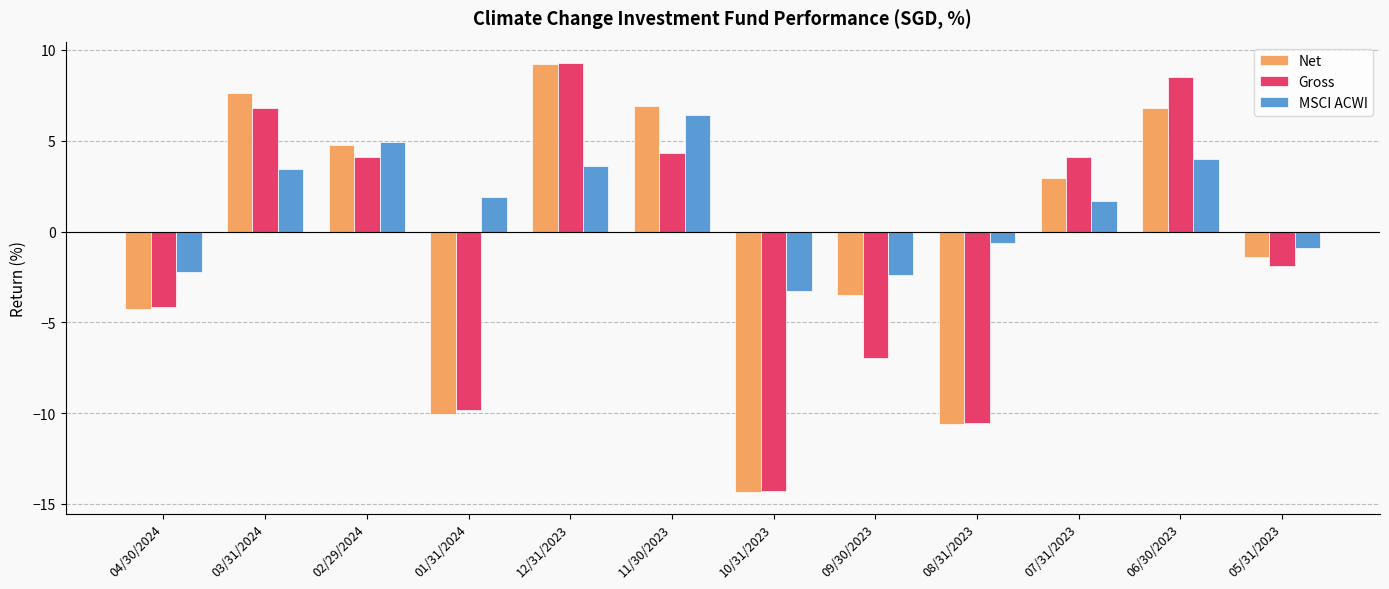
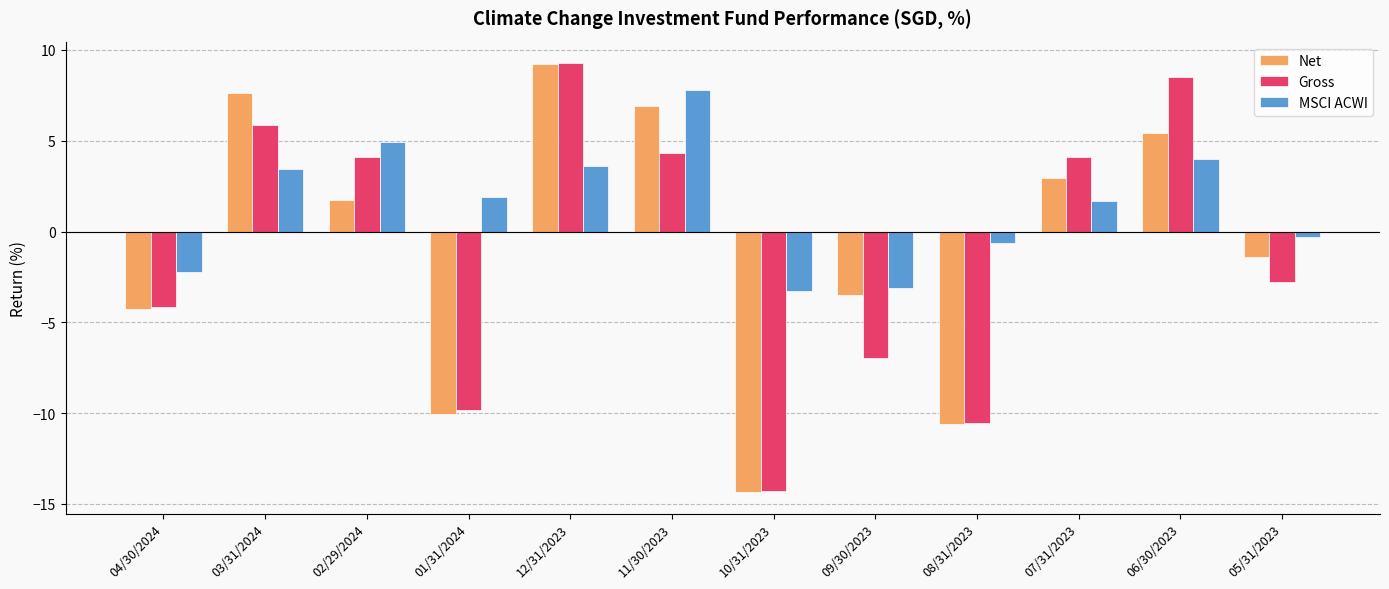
  {
    "Net": {
      "04/30/2024": -4.3,
      "03/31/2024": 7.6,
-     "02/29/2024": 4.8,
+     "02/29/2024": 1.8,
      "01/31/2024": -10.0,
      "12/31/2023": 9.2,
      "11/30/2023": 6.9,
      "10/31/2023": -14.4,
      "09/30/2023": -3.5,
      "08/31/2023": -10.6,
      "07/31/2023": 3.0,
-     "06/30/2023": 6.8,
+     "06/30/2023": 5.4,
      "05/31/2023": -1.4
    },
    "Gross": {
      "04/30/2024": -4.2,
-     "03/31/2024": 6.8,
+     "03/31/2024": 5.9,
      "02/29/2024": 4.1,
      "01/31/2024": -9.8,
      "12/31/2023": 9.3,
      "11/30/2023": 4.3,
      "10/31/2023": -14.3,
      "09/30/2023": -7.0,
      "08/31/2023": -10.6,
      "07/31/2023": 4.1,
      "06/30/2023": 8.5,
-     "05/31/2023": -1.9
+     "05/31/2023": -2.8
    },
    "MSCI ACWI": {
      "04/30/2024": -2.2,
      "03/31/2024": 3.5,
      "02/29/2024": 4.9,
      "01/31/2024": 1.9,
      "12/31/2023": 3.6,
-     "11/30/2023": 6.4,
+     "11/30/2023": 7.8,
      "10/31/2023": -3.3,
-     "09/30/2023": -2.4,
+     "09/30/2023": -3.1,
      "08/31/2023": -0.7,
      "07/31/2023": 1.7,
      "06/30/2023": 4.0,
-     "05/31/2023": -0.9
+     "05/31/2023": -0.3
    }
  }
